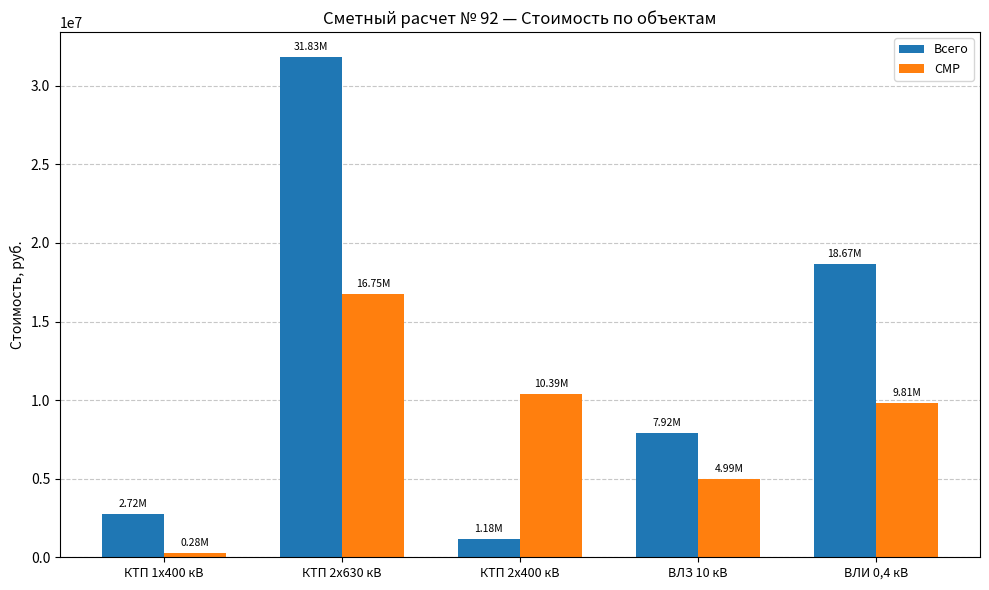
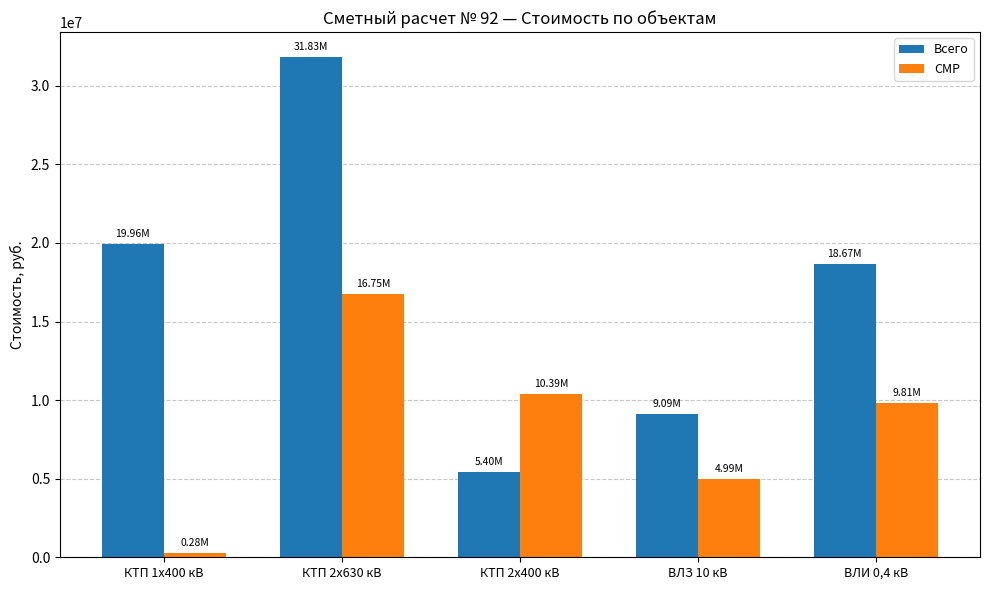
  {
    "Всего": {
-     "КТП 1х400 кВ": "2.72M",
+     "КТП 1х400 кВ": "19.96M",
      "КТП 2х630 кВ": "31.83M",
-     "КТП 2х400 кВ": "1.18M",
-     "ВЛЗ 10 кВ": "7.92M",
+     "КТП 2х400 кВ": "5.40M",
+     "ВЛЗ 10 кВ": "9.09M",
      "ВЛИ 0,4 кВ": "18.67M"
    },
    "СМР": {
      "КТП 1х400 кВ": "0.28M",
      "КТП 2х630 кВ": "16.75M",
      "КТП 2х400 кВ": "10.39M",
      "ВЛЗ 10 кВ": "4.99M",
      "ВЛИ 0,4 кВ": "9.81M"
    }
  }
